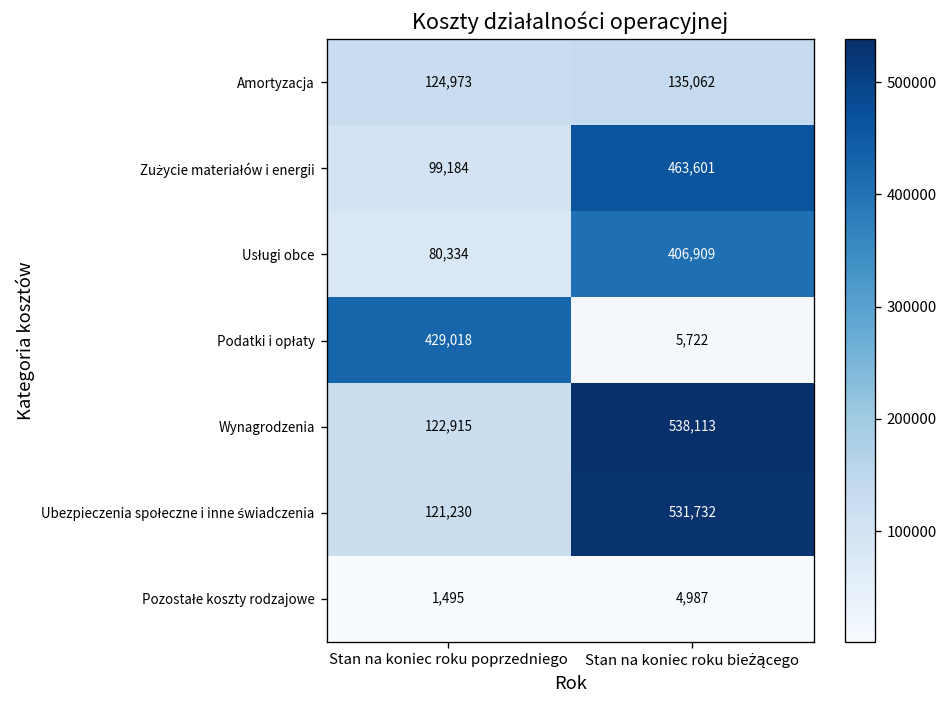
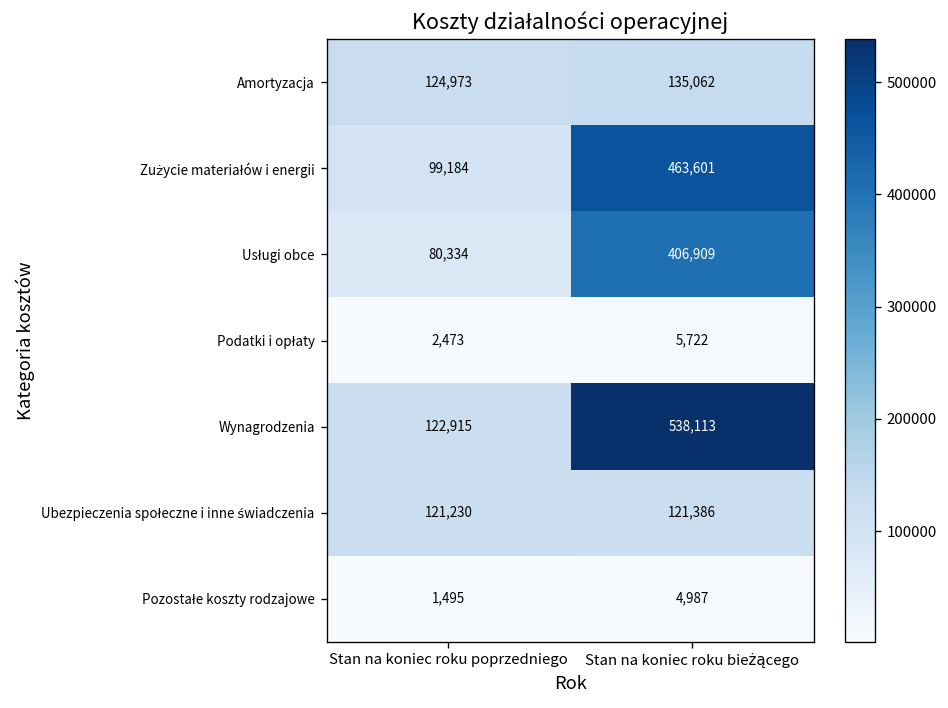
  {
    "Amortyzacja": {
      "Stan na koniec roku poprzedniego": "124,973",
      "Stan na koniec roku bieżącego": "135,062"
    },
    "Zużycie materiałów i energii": {
      "Stan na koniec roku poprzedniego": "99,184",
      "Stan na koniec roku bieżącego": "463,601"
    },
    "Usługi obce": {
      "Stan na koniec roku poprzedniego": "80,334",
      "Stan na koniec roku bieżącego": "406,909"
    },
    "Podatki i opłaty": {
-     "Stan na koniec roku poprzedniego": "429,018",
+     "Stan na koniec roku poprzedniego": "2,473",
      "Stan na koniec roku bieżącego": "5,722"
    },
    "Wynagrodzenia": {
      "Stan na koniec roku poprzedniego": "122,915",
      "Stan na koniec roku bieżącego": "538,113"
    },
    "Ubezpieczenia społeczne i inne świadczenia": {
      "Stan na koniec roku poprzedniego": "121,230",
-     "Stan na koniec roku bieżącego": "531,732"
+     "Stan na koniec roku bieżącego": "121,386"
    },
    "Pozostałe koszty rodzajowe": {
      "Stan na koniec roku poprzedniego": "1,495",
      "Stan na koniec roku bieżącego": "4,987"
    }
  }
